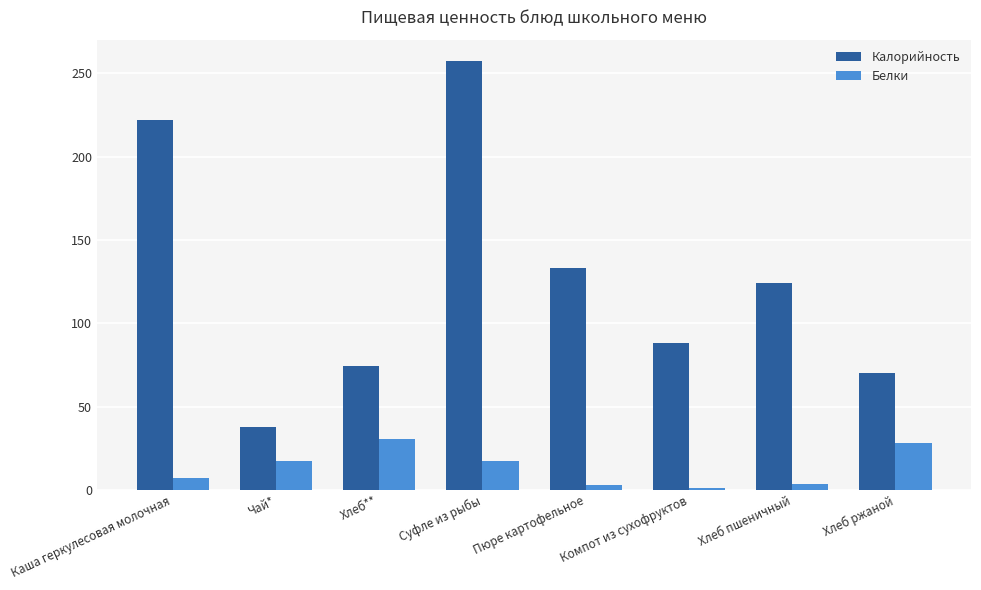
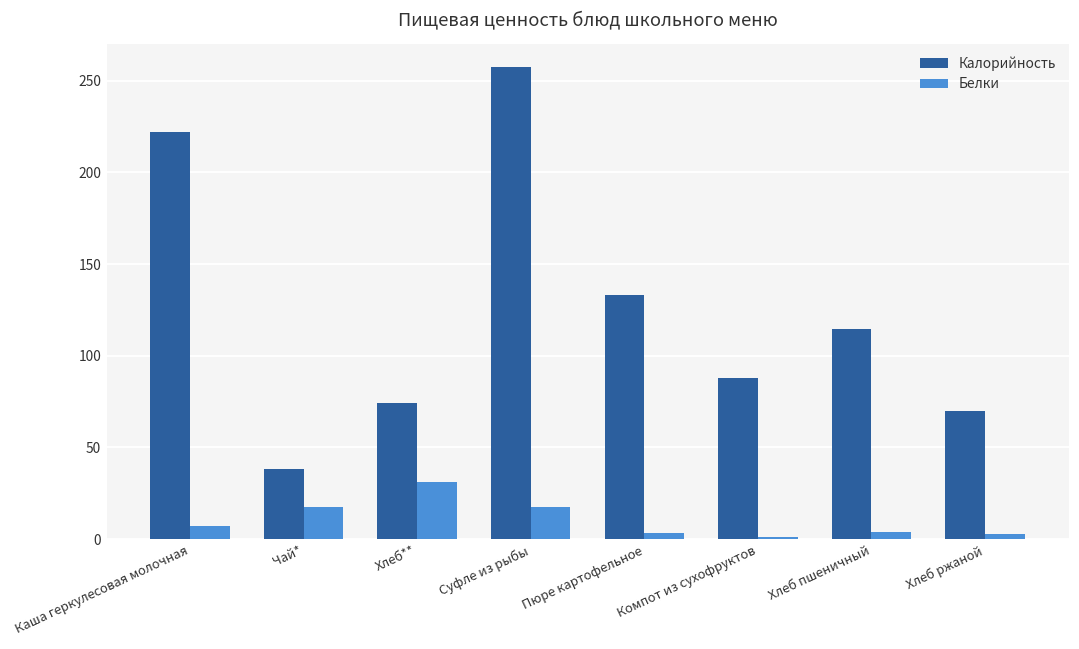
  {
    "Калорийность": {
      "Каша геркулесовая молочная": 222,
      "Чай*": 38,
      "Хлеб**": 74,
      "Суфле из рыбы": 257,
      "Пюре картофельное": 133,
      "Компот из сухофруктов": 88,
-     "Хлеб пшеничный": 124,
+     "Хлеб пшеничный": 115,
      "Хлеб ржаной": 70
    },
    "Белки": {
      "Каша геркулесовая молочная": 7,
      "Чай*": 18,
      "Хлеб**": 31,
      "Суфле из рыбы": 18,
      "Пюре картофельное": 3,
      "Хлеб пшеничный": 4,
-     "Хлеб ржаной": 28
+     "Хлеб ржаной": 3
    }
  }
